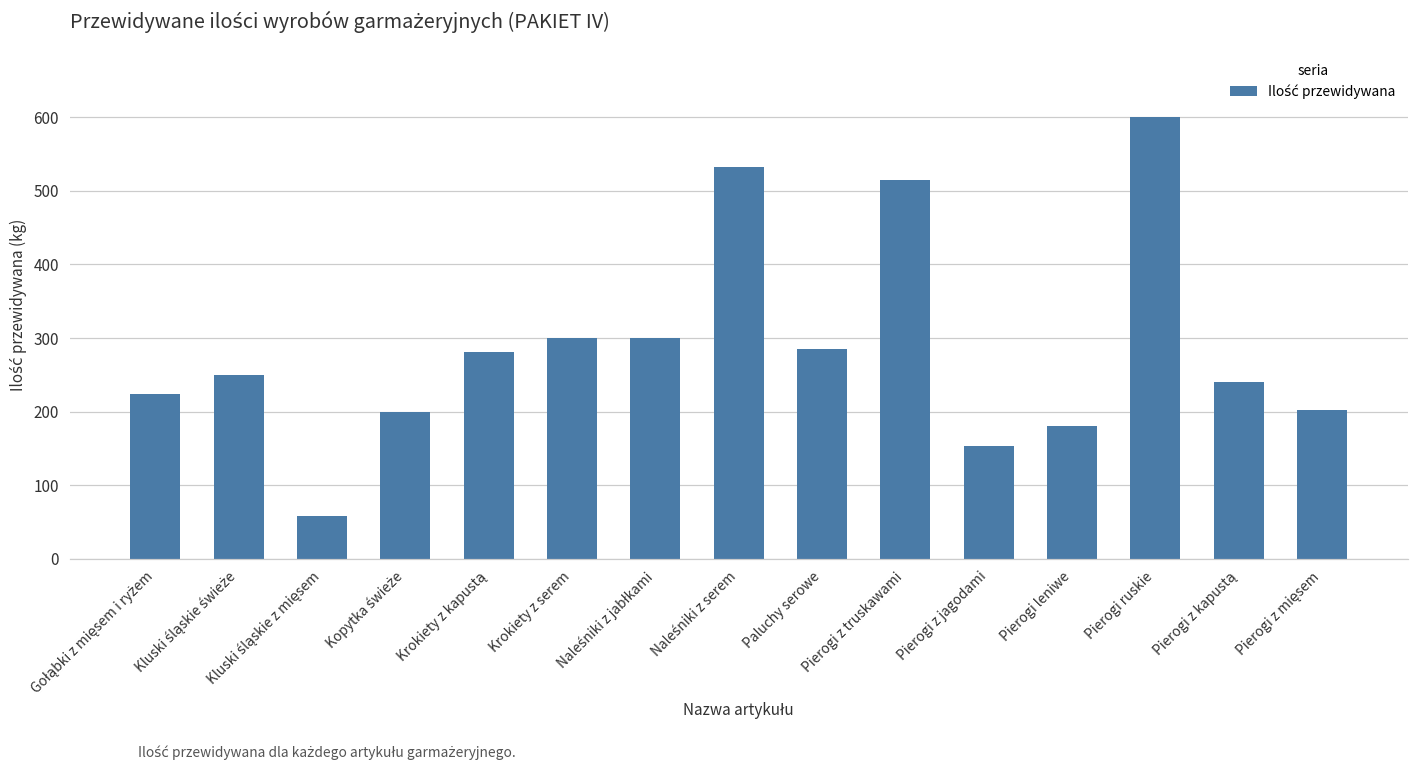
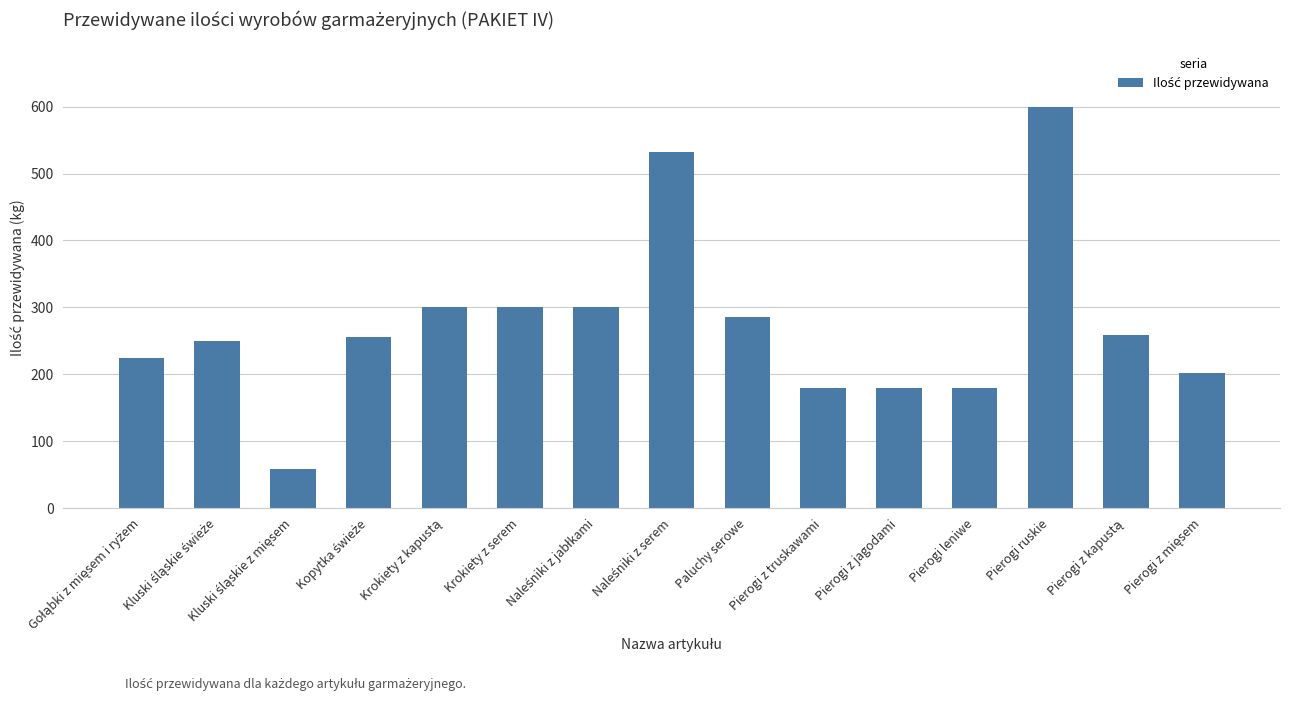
  {
    "Gołąbki z mięsem i ryżem": 220,
    "Kluski śląskie świeże": 250,
    "Kluski śląskie z mięsem": 60,
-   "Kopytka świeże": 200,
-   "Krokiety z kapustą": 280,
+   "Kopytka świeże": 260,
+   "Krokiety z kapustą": 300,
    "Krokiety z serem": 300,
    "Naleśniki z jabłkami": 300,
    "Naleśniki z serem": 530,
    "Paluchy serowe": 290,
-   "Pierogi z truskawami": 520,
-   "Pierogi z jagodami": 150,
+   "Pierogi z truskawami": 180,
+   "Pierogi z jagodami": 180,
    "Pierogi leniwe": 180,
    "Pierogi ruskie": 600,
-   "Pierogi z kapustą": 240,
+   "Pierogi z kapustą": 260,
    "Pierogi z mięsem": 200
  }
